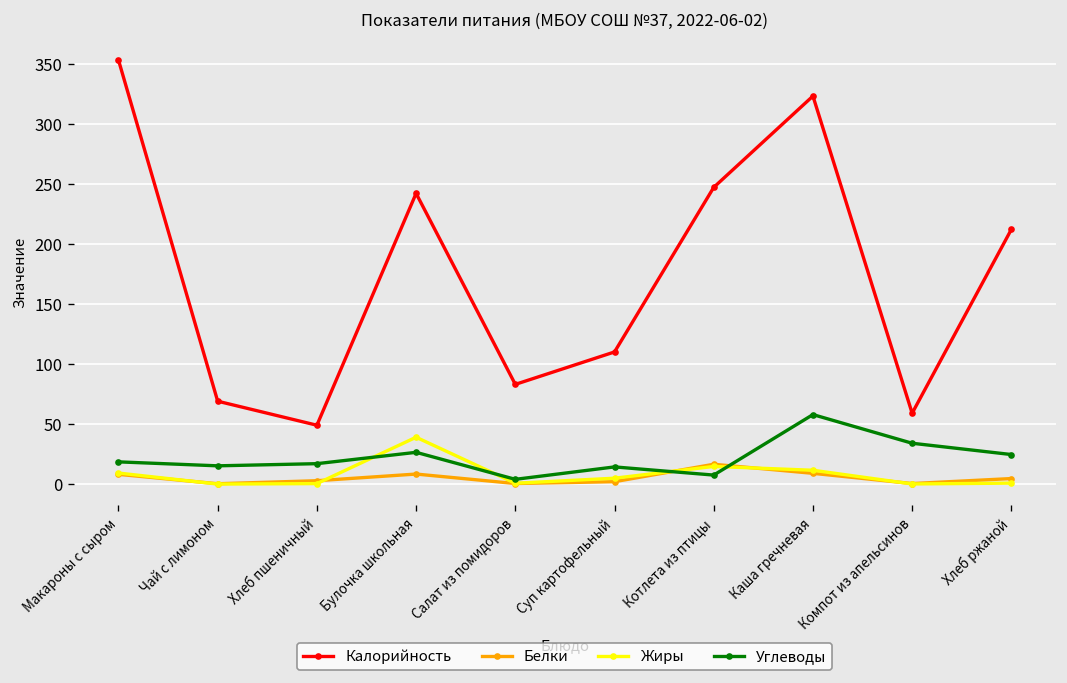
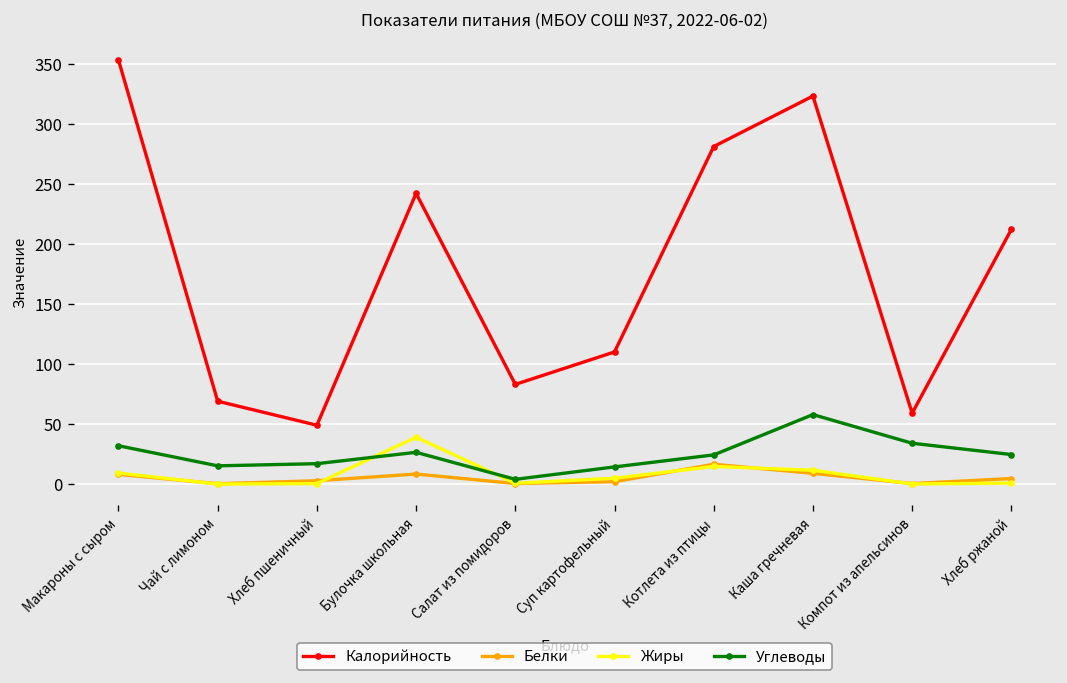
  {
    "Калорийность": {
      "Макароны с сыром": 353,
      "Чай с лимоном": 69,
      "Хлеб пшеничный": 49,
      "Булочка школьная": 242,
      "Салат из помидоров": 83,
      "Суп картофельный": 110,
-     "Котлета из птицы": 247,
+     "Котлета из птицы": 281,
      "Каша гречневая": 323,
      "Компот из апельсинов": 59,
      "Хлеб ржаной": 212
    },
    "Белки": {
      "Булочка школьная": 8,
      "Суп картофельный": 2,
      "Каша гречневая": 9,
      "Хлеб ржаной": 5
    },
    "Жиры": {
      "Булочка школьная": 39,
      "Суп картофельный": 5,
      "Каша гречневая": 12,
      "Хлеб ржаной": 1
    },
    "Углеводы": {
-     "Макароны с сыром": 19,
+     "Макароны с сыром": 32,
      "Чай с лимоном": 15,
      "Хлеб пшеничный": 17,
      "Булочка школьная": 26,
      "Салат из помидоров": 4,
      "Суп картофельный": 14,
-     "Котлета из птицы": 8,
+     "Котлета из птицы": 24,
      "Каша гречневая": 58,
      "Компот из апельсинов": 34,
      "Хлеб ржаной": 25
    }
  }
